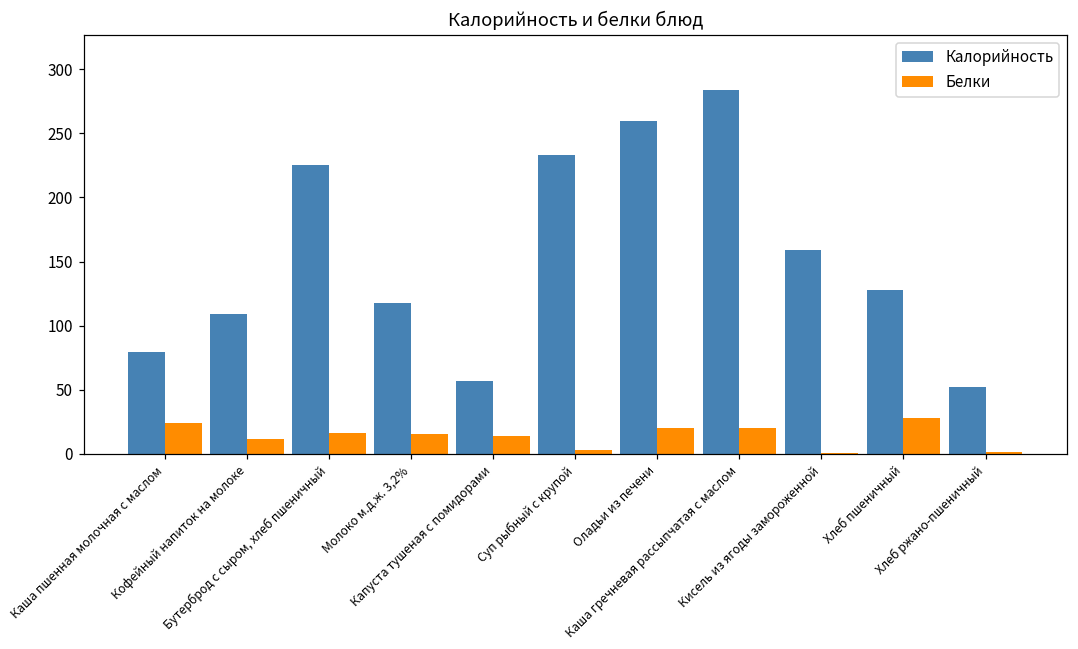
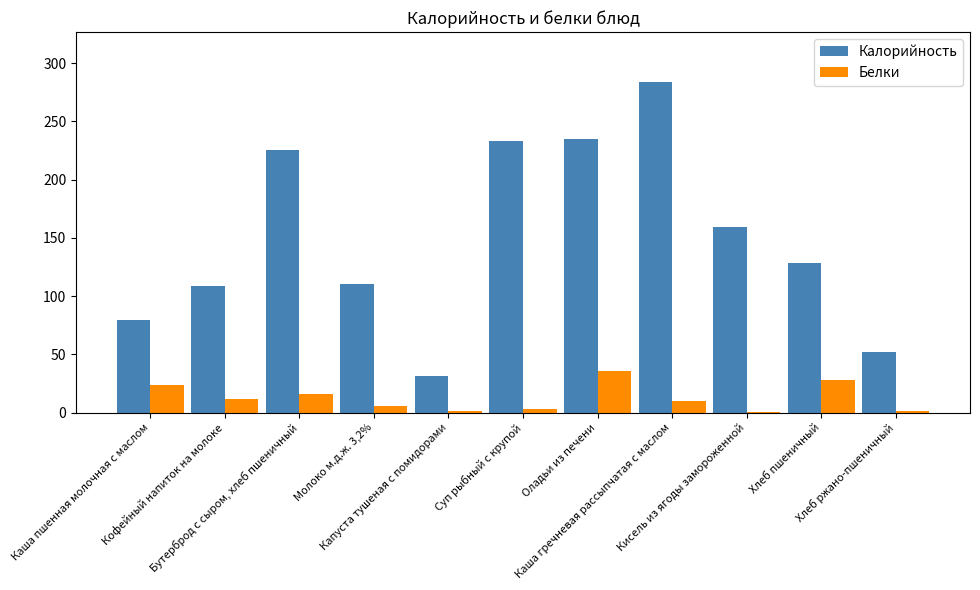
  {
    "Калорийность": {
      "Каша пшенная молочная с маслом": 80,
      "Кофейный напиток на молоке": 109,
      "Бутерброд с сыром, хлеб пшеничный": 225,
-     "Молоко м.д.ж. 3,2%": 118,
-     "Капуста тушеная с помидорами": 56,
+     "Молоко м.д.ж. 3,2%": 110,
+     "Капуста тушеная с помидорами": 32,
      "Суп рыбный с крупой": 233,
-     "Оладьи из печени": 260,
+     "Оладьи из печени": 235,
      "Каша гречневая рассыпчатая с маслом": 284,
      "Кисель из ягоды замороженной": 159,
      "Хлеб пшеничный": 128,
      "Хлеб ржано-пшеничный": 52
    },
    "Белки": {
      "Каша пшенная молочная с маслом": 24,
      "Кофейный напиток на молоке": 12,
      "Бутерброд с сыром, хлеб пшеничный": 16,
-     "Молоко м.д.ж. 3,2%": 16,
-     "Капуста тушеная с помидорами": 14,
+     "Молоко м.д.ж. 3,2%": 6,
+     "Капуста тушеная с помидорами": 1,
      "Суп рыбный с крупой": 3,
-     "Оладьи из печени": 20,
-     "Каша гречневая рассыпчатая с маслом": 20,
+     "Оладьи из печени": 35,
+     "Каша гречневая рассыпчатая с маслом": 10,
      "Хлеб пшеничный": 28
    }
  }
